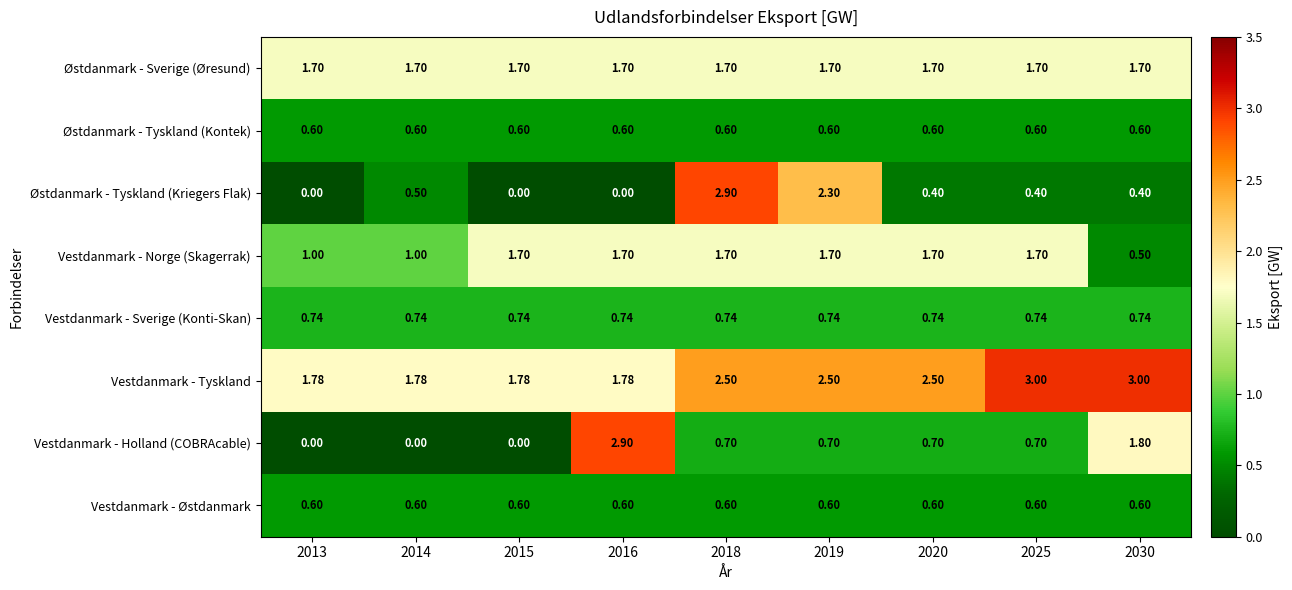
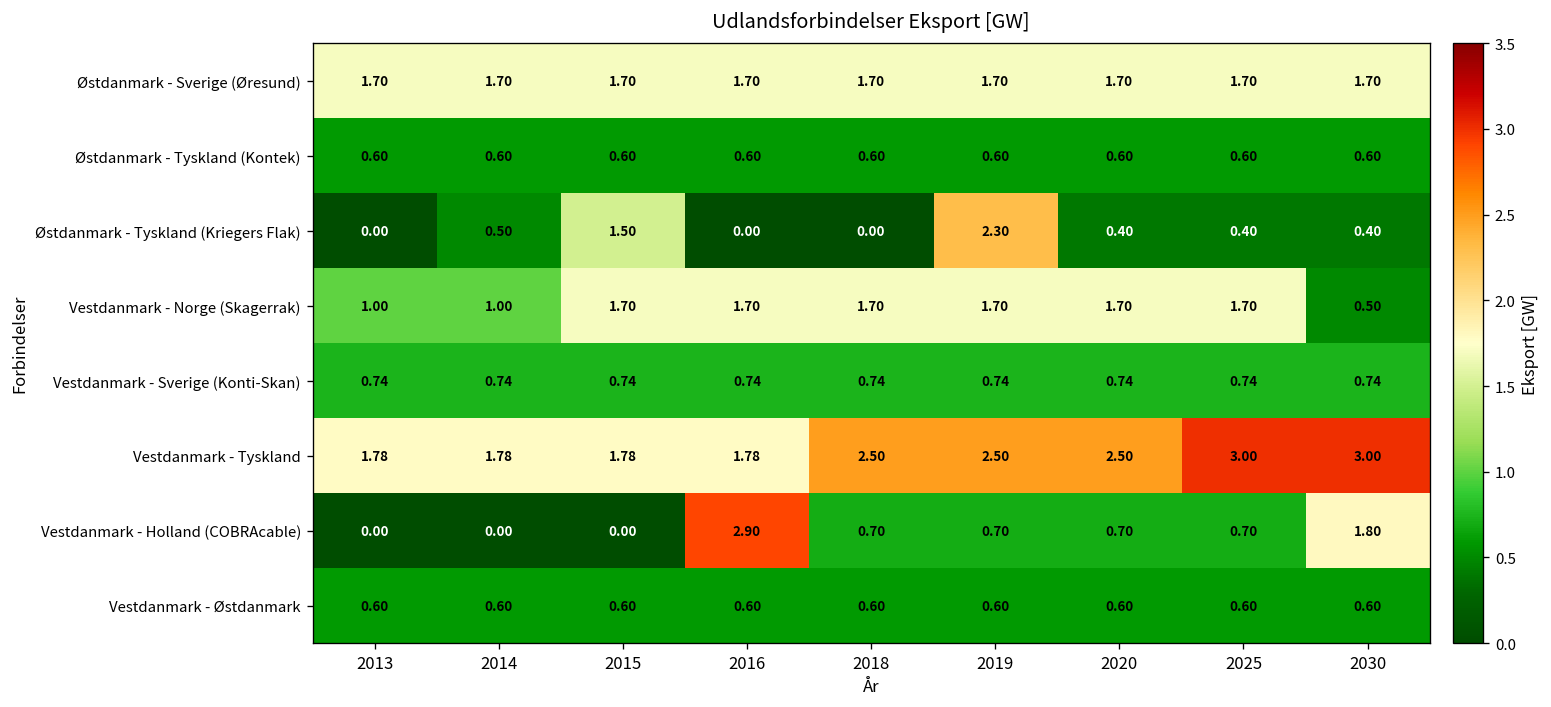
  {
    "Østdanmark - Sverige (Øresund)": {
      "2013": 1.70,
      "2014": 1.70,
      "2015": 1.70,
      "2016": 1.70,
      "2018": 1.70,
      "2019": 1.70,
      "2020": 1.70,
      "2025": 1.70,
      "2030": 1.70
    },
    "Østdanmark - Tyskland (Kontek)": {
      "2013": 0.60,
      "2014": 0.60,
      "2015": 0.60,
      "2016": 0.60,
      "2018": 0.60,
      "2019": 0.60,
      "2020": 0.60,
      "2025": 0.60,
      "2030": 0.60
    },
    "Østdanmark - Tyskland (Kriegers Flak)": {
      "2013": 0.00,
      "2014": 0.50,
-     "2015": 0.00,
+     "2015": 1.50,
      "2016": 0.00,
-     "2018": 2.90,
+     "2018": 0.00,
      "2019": 2.30,
      "2020": 0.40,
      "2025": 0.40,
      "2030": 0.40
    },
    "Vestdanmark - Norge (Skagerrak)": {
      "2013": 1.00,
      "2014": 1.00,
      "2015": 1.70,
      "2016": 1.70,
      "2018": 1.70,
      "2019": 1.70,
      "2020": 1.70,
      "2025": 1.70,
      "2030": 0.50
    },
    "Vestdanmark - Sverige (Konti-Skan)": {
      "2013": 0.74,
      "2014": 0.74,
      "2015": 0.74,
      "2016": 0.74,
      "2018": 0.74,
      "2019": 0.74,
      "2020": 0.74,
      "2025": 0.74,
      "2030": 0.74
    },
    "Vestdanmark - Tyskland": {
      "2013": 1.78,
      "2014": 1.78,
      "2015": 1.78,
      "2016": 1.78,
      "2018": 2.50,
      "2019": 2.50,
      "2020": 2.50,
      "2025": 3.00,
      "2030": 3.00
    },
    "Vestdanmark - Holland (COBRAcable)": {
      "2013": 0.00,
      "2014": 0.00,
      "2015": 0.00,
      "2016": 2.90,
      "2018": 0.70,
      "2019": 0.70,
      "2020": 0.70,
      "2025": 0.70,
      "2030": 1.80
    },
    "Vestdanmark - Østdanmark": {
      "2013": 0.60,
      "2014": 0.60,
      "2015": 0.60,
      "2016": 0.60,
      "2018": 0.60,
      "2019": 0.60,
      "2020": 0.60,
      "2025": 0.60,
      "2030": 0.60
    }
  }
